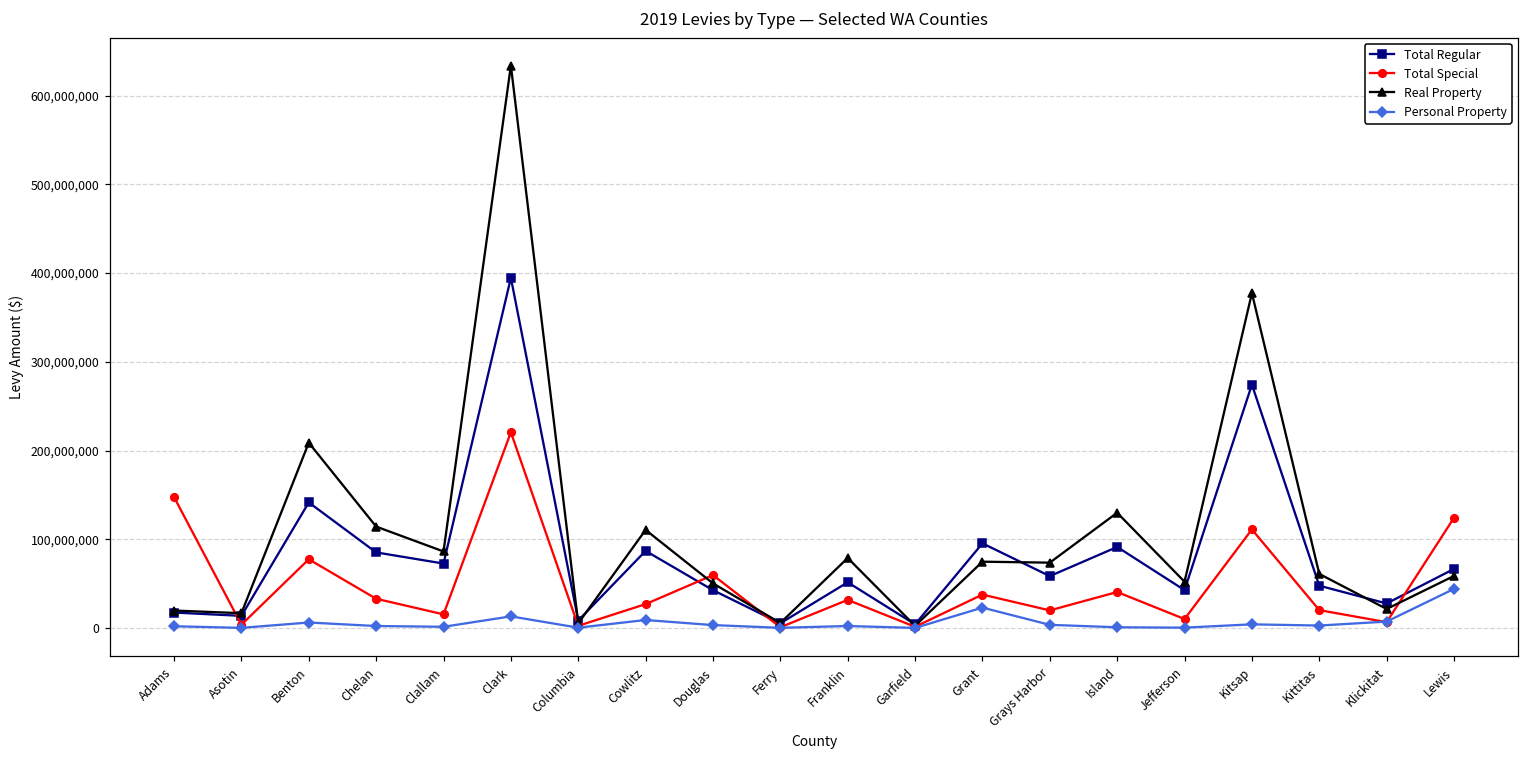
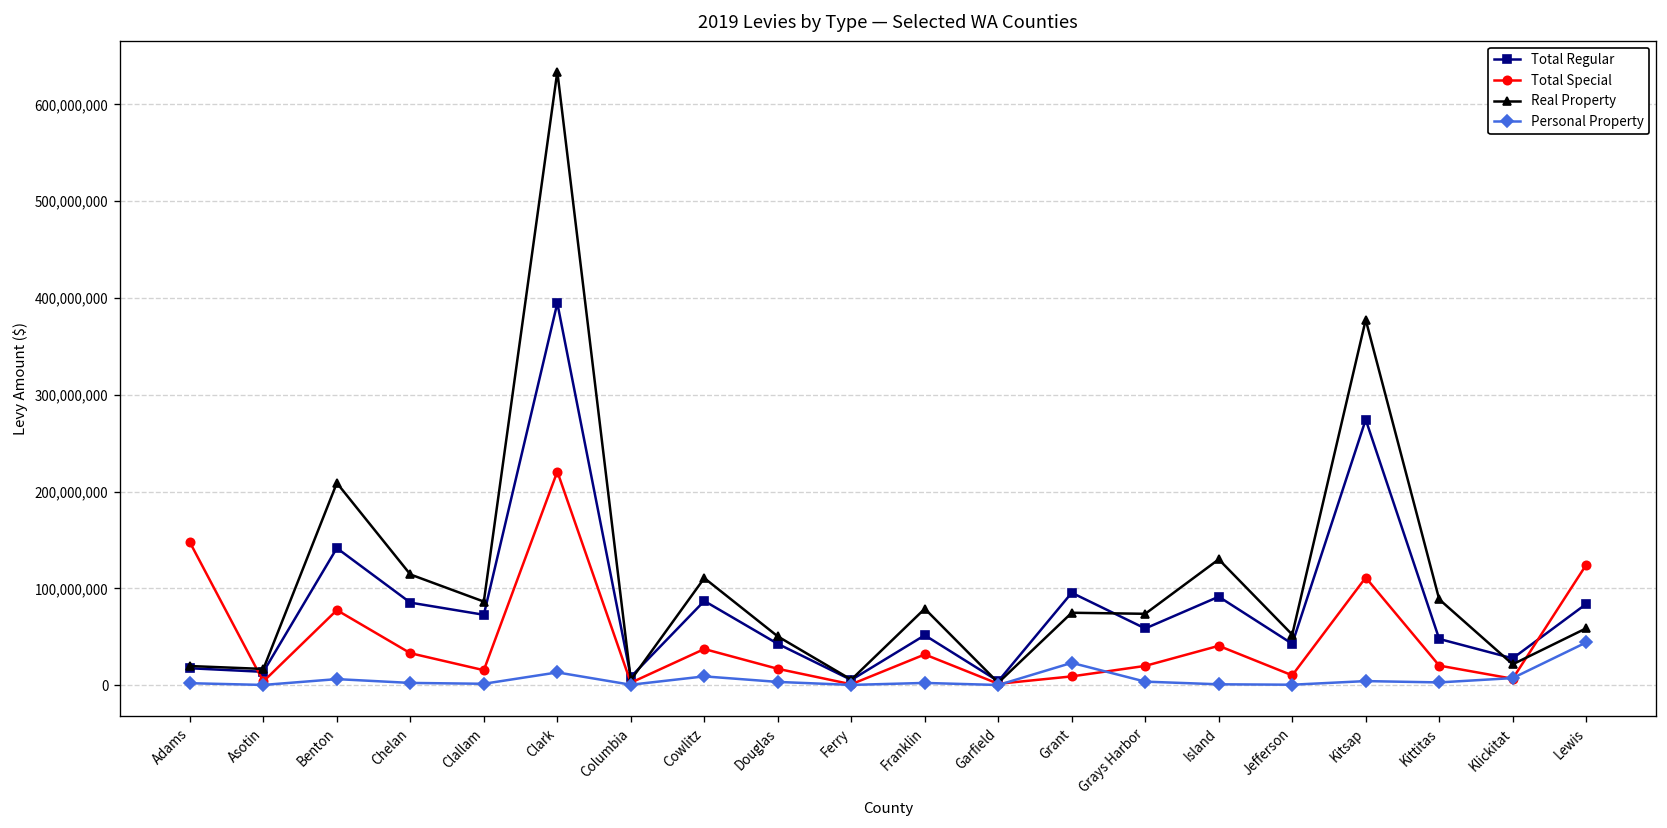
  {
    "Total Regular": {
      "Benton": "140,000,000",
      "Chelan": "90,000,000",
      "Clallam": "70,000,000",
      "Clark": "390,000,000",
      "Columbia": "10,000,000",
      "Cowlitz": "90,000,000",
      "Douglas": "40,000,000",
      "Franklin": "50,000,000",
      "Grant": "100,000,000",
      "Grays Harbor": "60,000,000",
      "Island": "90,000,000",
      "Jefferson": "40,000,000",
      "Kitsap": "270,000,000",
      "Kittitas": "50,000,000",
      "Klickitat": "30,000,000",
-     "Lewis": "70,000,000"
+     "Lewis": "80,000,000"
    },
    "Total Special": {
      "Adams": "150,000,000",
      "Asotin": "0",
      "Benton": "80,000,000",
      "Chelan": "30,000,000",
      "Clallam": "20,000,000",
      "Clark": "220,000,000",
-     "Cowlitz": "30,000,000",
-     "Douglas": "60,000,000",
+     "Cowlitz": "40,000,000",
+     "Douglas": "20,000,000",
      "Franklin": "30,000,000",
-     "Grant": "40,000,000",
+     "Grant": "10,000,000",
      "Grays Harbor": "20,000,000",
      "Island": "40,000,000",
      "Jefferson": "10,000,000",
      "Kitsap": "110,000,000",
      "Kittitas": "20,000,000",
      "Lewis": "120,000,000"
    },
    "Real Property": {
      "Benton": "210,000,000",
      "Chelan": "110,000,000",
      "Clallam": "90,000,000",
      "Clark": "630,000,000",
      "Cowlitz": "110,000,000",
      "Douglas": "50,000,000",
      "Franklin": "80,000,000",
      "Grant": "70,000,000",
      "Grays Harbor": "70,000,000",
      "Island": "130,000,000",
      "Jefferson": "50,000,000",
      "Kitsap": "380,000,000",
-     "Kittitas": "60,000,000",
+     "Kittitas": "90,000,000",
      "Klickitat": "20,000,000",
      "Lewis": "60,000,000"
    },
    "Personal Property": {
      "Adams": "0",
      "Asotin": "0",
      "Benton": "10,000,000",
      "Chelan": "0",
      "Clallam": "0",
      "Clark": "10,000,000",
      "Cowlitz": "10,000,000",
      "Douglas": "0",
      "Franklin": "0",
      "Grant": "20,000,000",
      "Grays Harbor": "0",
      "Island": "0",
      "Jefferson": "0",
      "Kitsap": "0",
      "Kittitas": "0",
      "Lewis": "40,000,000"
    }
  }
